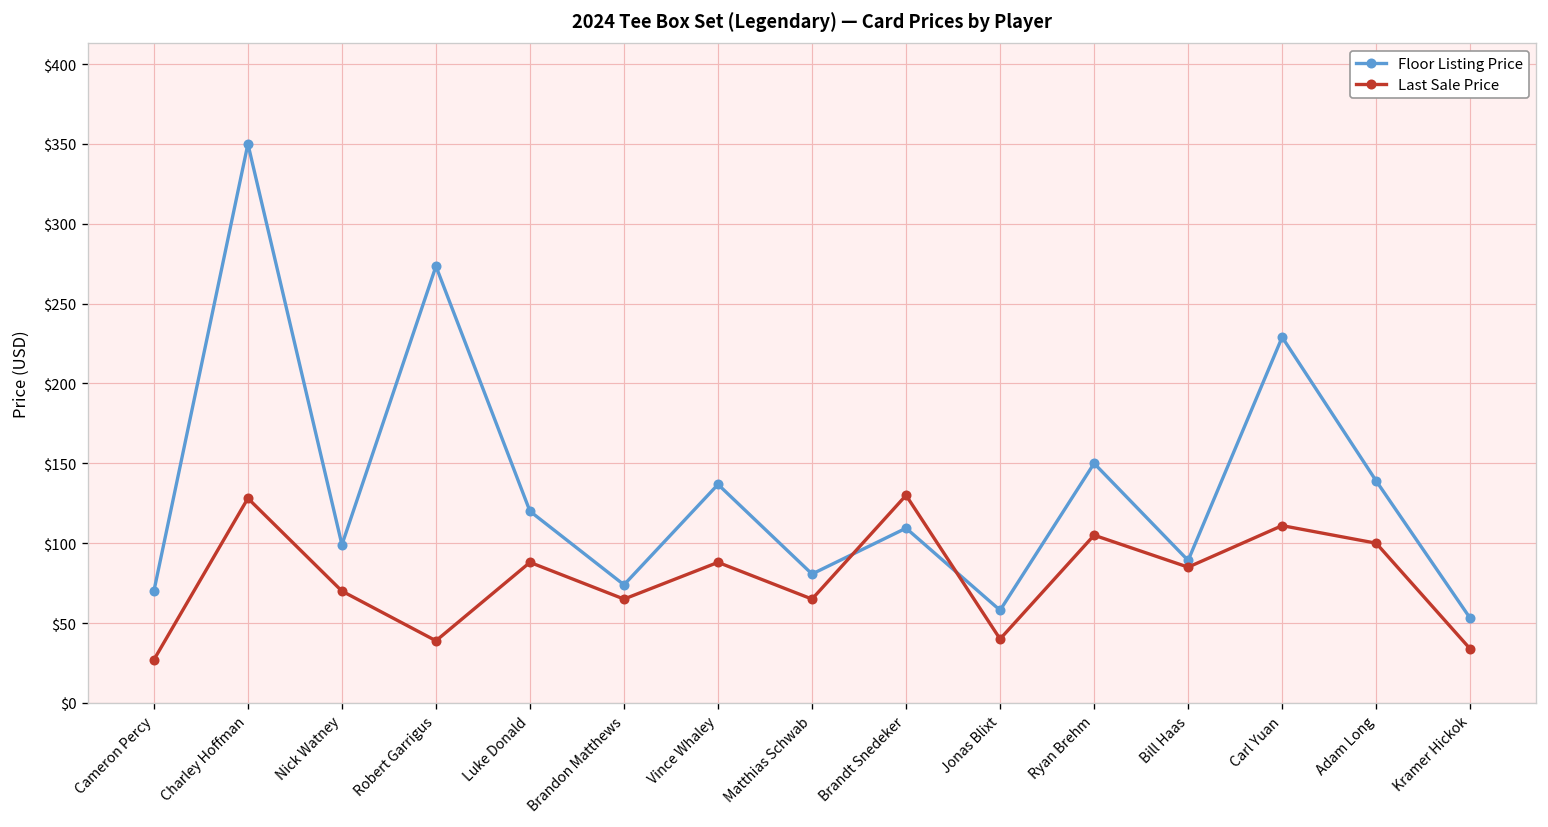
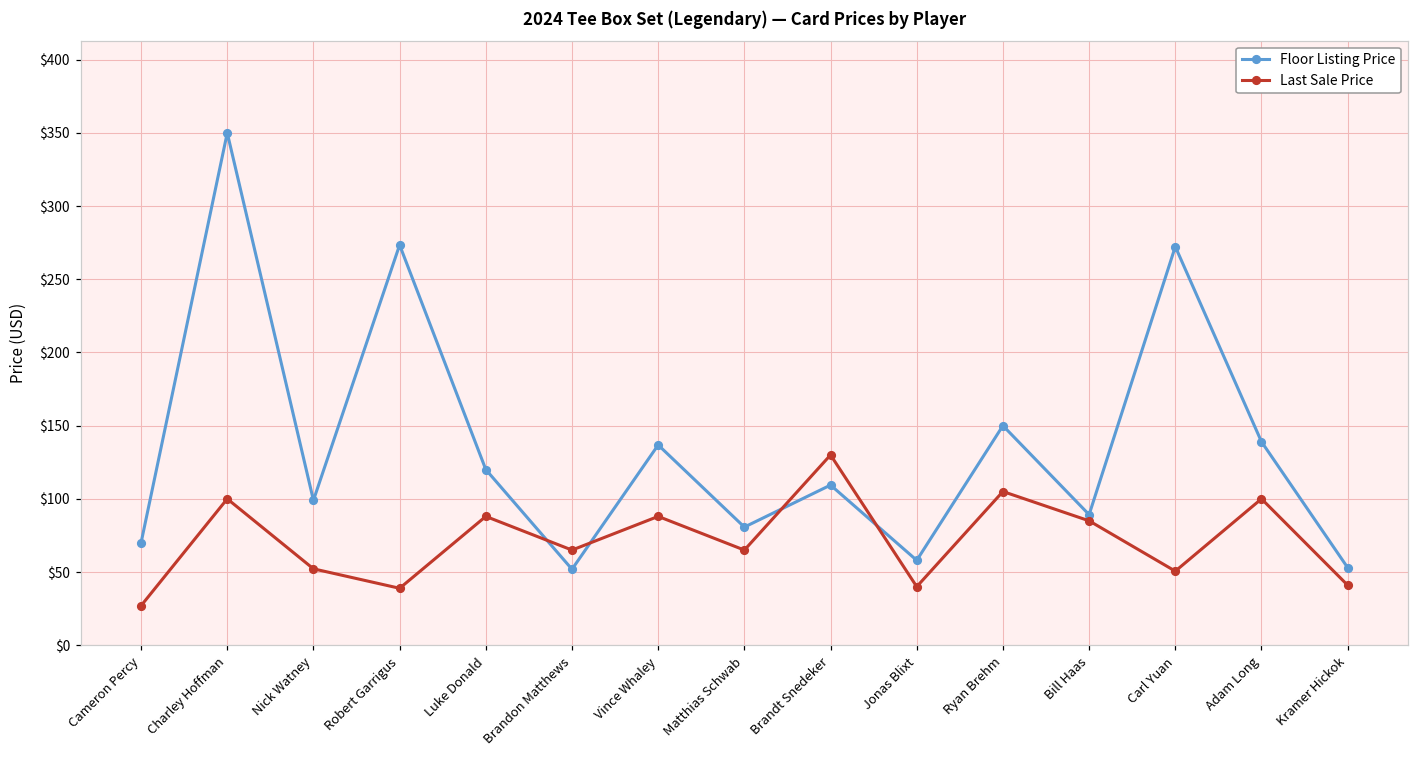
  {
    "Floor Listing Price": {
      "Cameron Percy": "$70",
      "Charley Hoffman": "$350",
      "Nick Watney": "$99",
      "Robert Garrigus": "$273",
      "Luke Donald": "$120",
-     "Brandon Matthews": "$74",
+     "Brandon Matthews": "$52",
      "Vince Whaley": "$137",
      "Matthias Schwab": "$81",
      "Brandt Snedeker": "$109",
      "Jonas Blixt": "$58",
      "Ryan Brehm": "$150",
      "Bill Haas": "$89",
-     "Carl Yuan": "$229",
+     "Carl Yuan": "$272",
      "Adam Long": "$139",
      "Kramer Hickok": "$53"
    },
    "Last Sale Price": {
      "Cameron Percy": "$27",
-     "Charley Hoffman": "$128",
-     "Nick Watney": "$70",
+     "Charley Hoffman": "$100",
+     "Nick Watney": "$52",
      "Robert Garrigus": "$39",
      "Luke Donald": "$88",
      "Brandon Matthews": "$65",
      "Vince Whaley": "$88",
      "Matthias Schwab": "$65",
      "Brandt Snedeker": "$130",
      "Jonas Blixt": "$40",
      "Ryan Brehm": "$105",
      "Bill Haas": "$85",
-     "Carl Yuan": "$111",
+     "Carl Yuan": "$51",
      "Adam Long": "$100",
-     "Kramer Hickok": "$34"
+     "Kramer Hickok": "$41"
    }
  }
